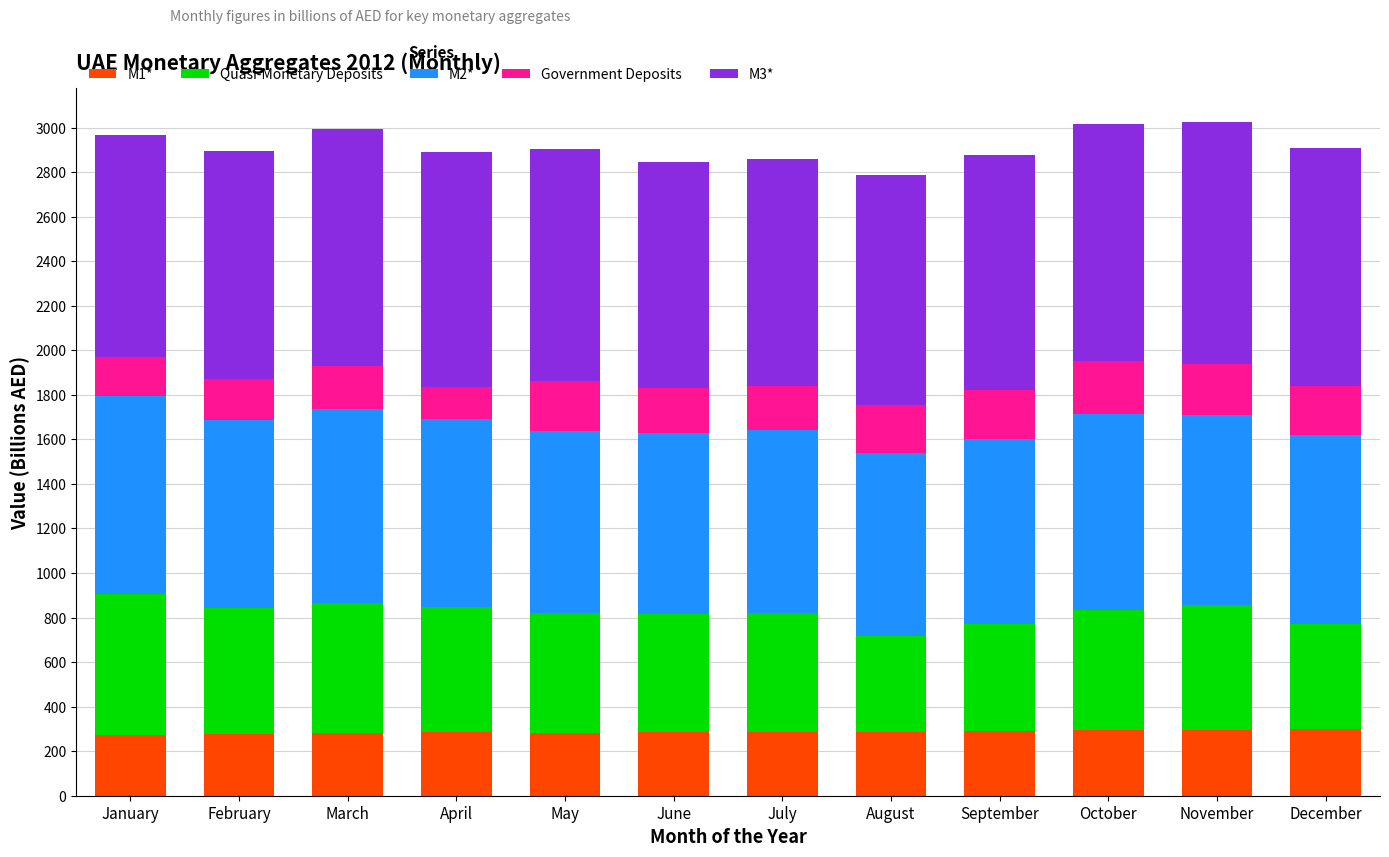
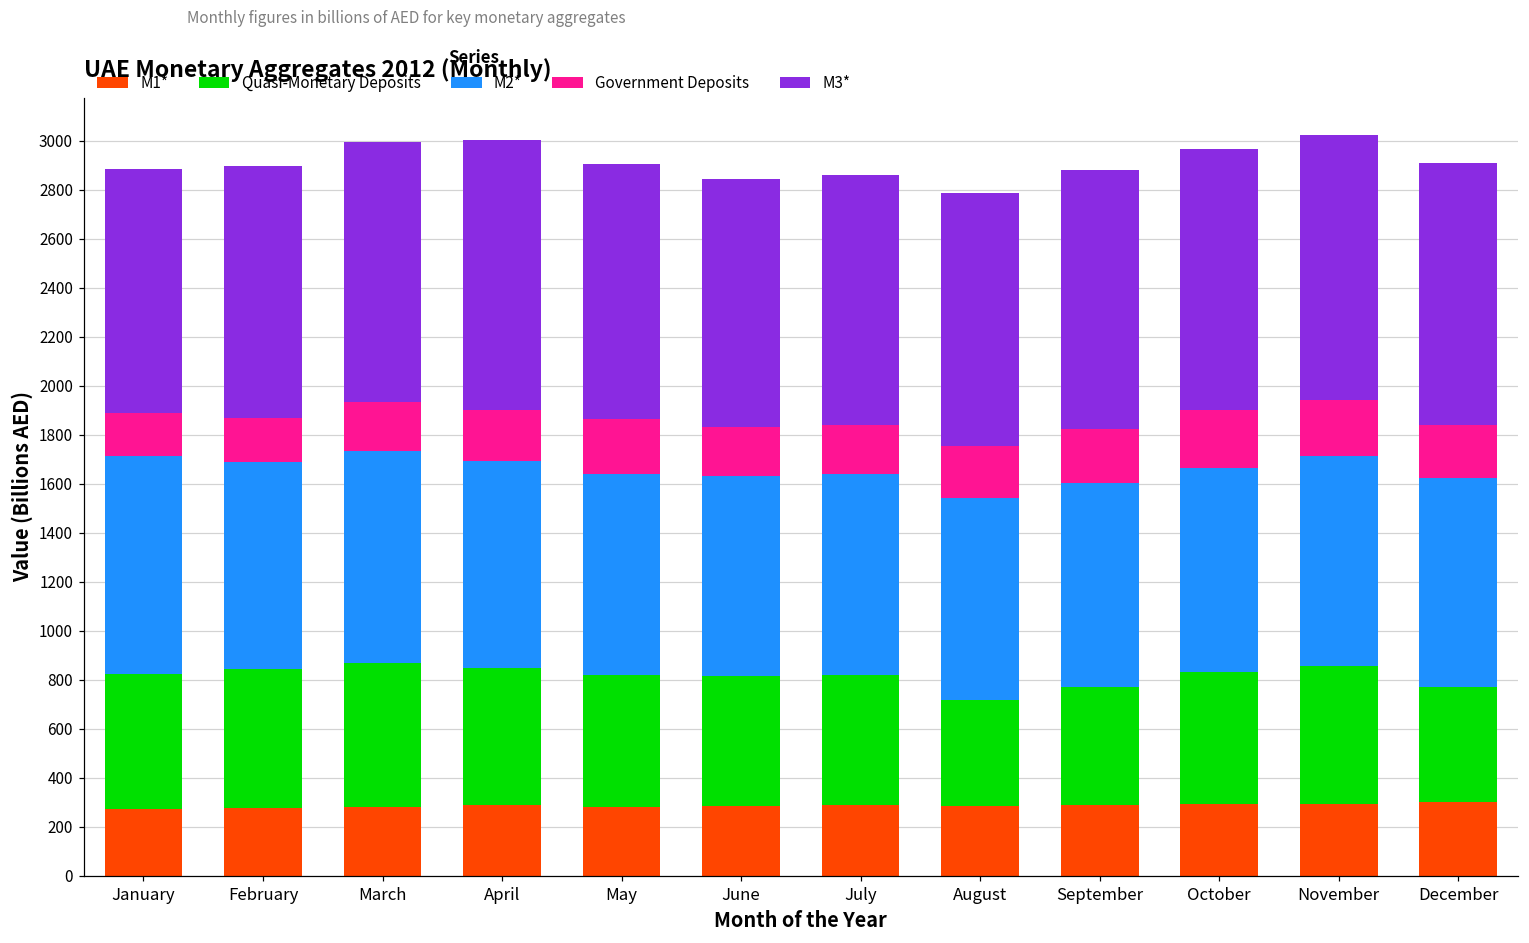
  {
    "M1*": {
      "January": 270,
      "February": 280,
      "March": 280,
      "April": 290,
      "May": 280,
      "June": 280,
      "July": 290,
      "August": 290,
      "September": 290,
      "October": 290,
      "November": 290,
      "December": 300
    },
    "Quasi-Monetary Deposits": {
-     "January": 630,
+     "January": 550,
      "February": 570,
      "March": 590,
      "April": 560,
      "May": 540,
      "June": 530,
      "July": 530,
      "August": 430,
      "September": 480,
      "October": 540,
      "November": 560,
      "December": 470
    },
    "M2*": {
      "January": 890,
      "February": 840,
      "March": 870,
      "April": 850,
      "May": 820,
      "June": 810,
      "July": 820,
      "August": 820,
      "September": 830,
-     "October": 880,
+     "October": 830,
      "November": 860,
      "December": 850
    },
    "Government Deposits": {
      "January": 170,
      "February": 180,
      "March": 200,
-     "April": 140,
+     "April": 210,
      "May": 220,
      "June": 200,
      "July": 200,
      "August": 210,
      "September": 220,
      "October": 230,
      "November": 230,
      "December": 220
    },
    "M3*": {
      "January": 1000,
      "February": 1030,
      "March": 1060,
-     "April": 1060,
+     "April": 1100,
      "May": 1040,
      "June": 1010,
      "July": 1020,
      "August": 1040,
      "September": 1050,
      "October": 1070,
      "November": 1080,
      "December": 1070
    }
  }
